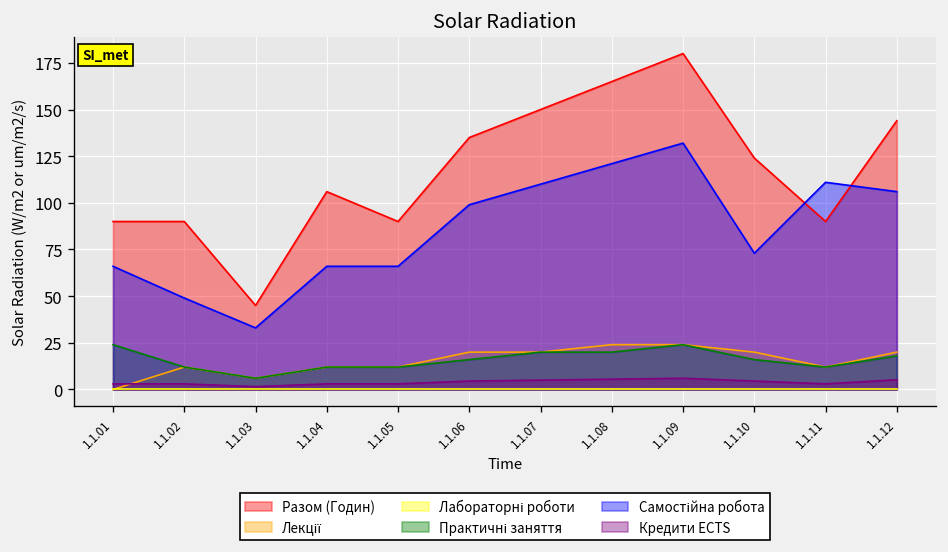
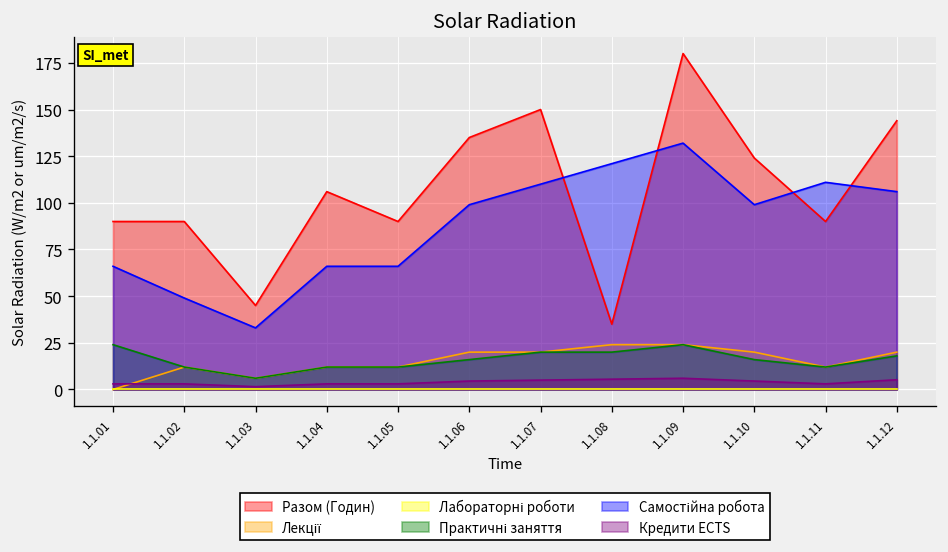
  {
    "Разом (Годин)": {
      "1.1.01": 90,
      "1.1.02": 90,
      "1.1.03": 45,
      "1.1.04": 106,
      "1.1.05": 90,
      "1.1.06": 135,
      "1.1.07": 150,
-     "1.1.08": 165,
+     "1.1.08": 35,
      "1.1.09": 180,
      "1.1.10": 124,
      "1.1.11": 90,
      "1.1.12": 144
    },
    "Практичні заняття": {
      "1.1.01": 24,
      "1.1.06": 16,
      "1.1.08": 20,
      "1.1.10": 16,
      "1.1.12": 18
    },
    "Самостійна робота": {
      "1.1.01": 66,
      "1.1.02": 49,
      "1.1.03": 33,
      "1.1.04": 66,
      "1.1.05": 66,
      "1.1.06": 99,
      "1.1.07": 110,
      "1.1.08": 121,
      "1.1.09": 132,
-     "1.1.10": 73,
+     "1.1.10": 99,
      "1.1.11": 111,
      "1.1.12": 106
    },
    "Кредити ECTS": {
      "1.1.01": 3,
      "1.1.02": 3,
      "1.1.04": 3,
      "1.1.05": 3,
      "1.1.06": 5,
      "1.1.07": 5,
      "1.1.08": 6,
      "1.1.09": 6,
      "1.1.10": 5,
      "1.1.11": 3,
      "1.1.12": 5
    }
  }
